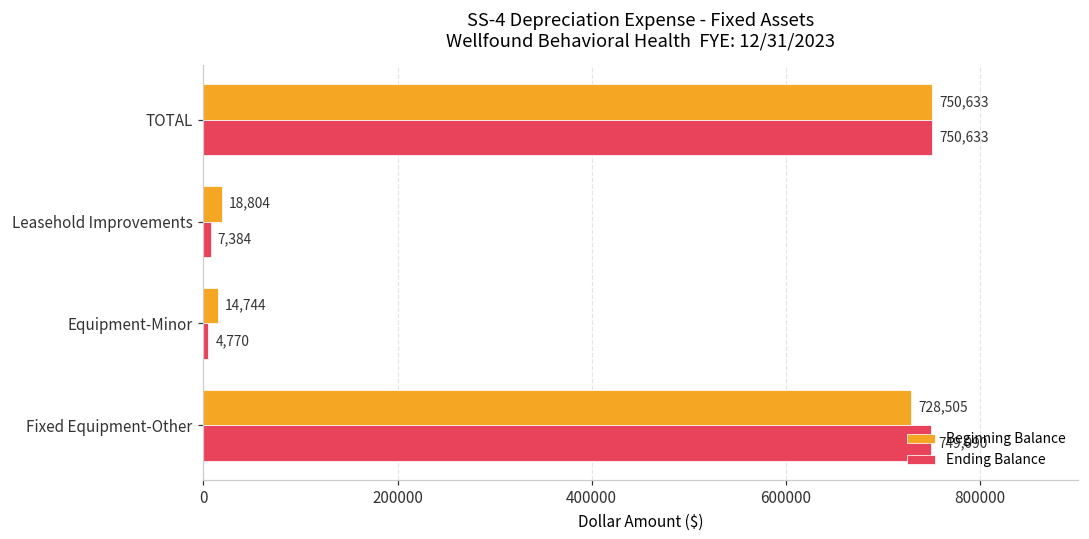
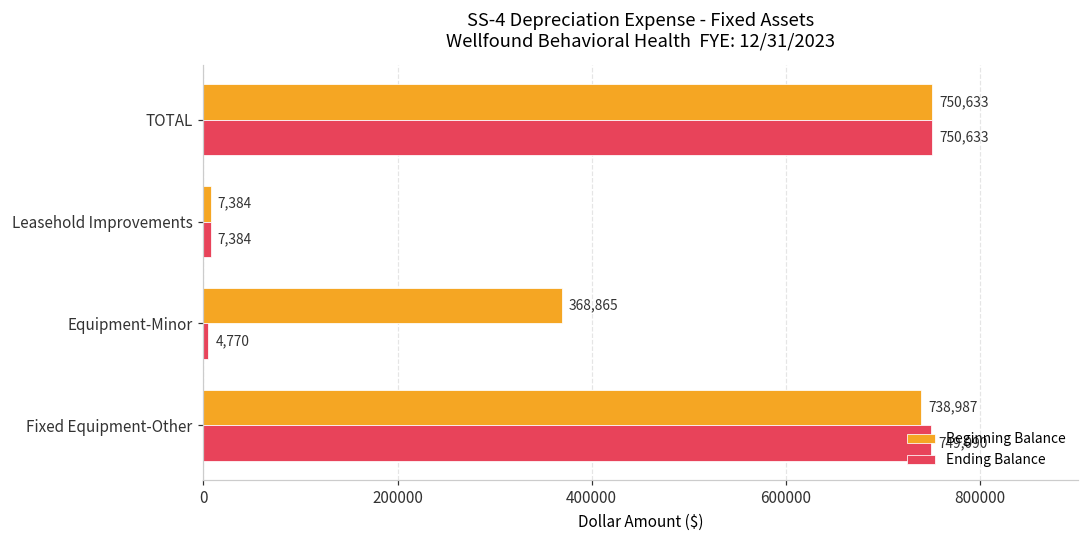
  {
    "Beginning Balance": {
      "TOTAL": "750,633",
-     "Leasehold Improvements": "18,804",
-     "Equipment-Minor": "14,744",
-     "Fixed Equipment-Other": "728,505"
+     "Leasehold Improvements": "7,384",
+     "Equipment-Minor": "368,865",
+     "Fixed Equipment-Other": "738,987"
    },
    "Ending Balance": {
      "TOTAL": "750,633",
      "Leasehold Improvements": "7,384",
      "Equipment-Minor": "4,770",
      "Fixed Equipment-Other": "749,090"
    }
  }
